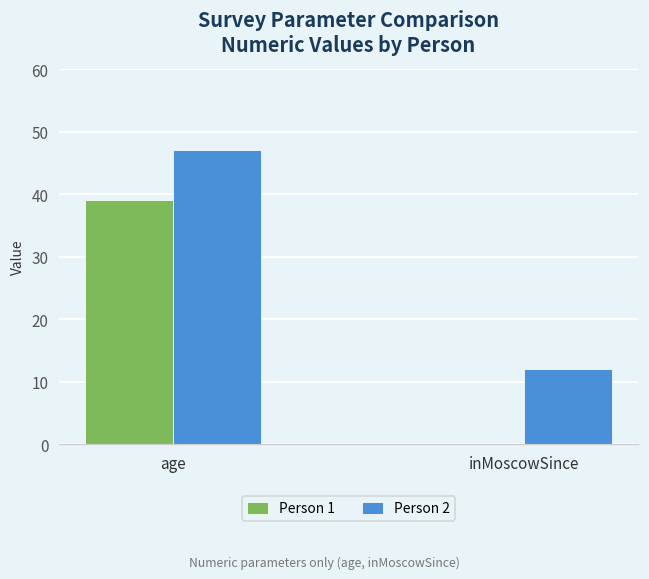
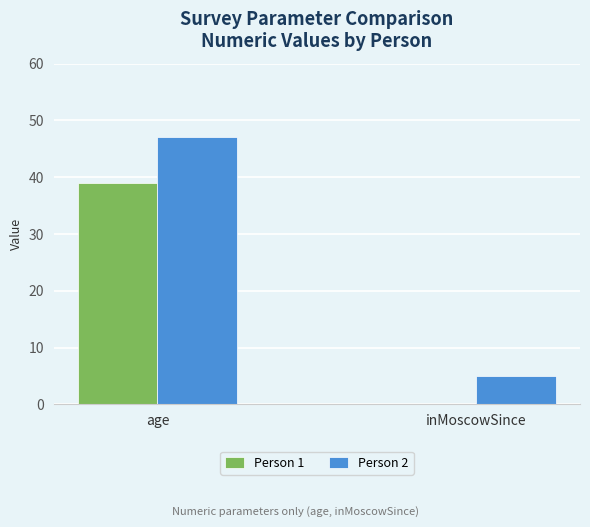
  {
    "Person 1": {
      "age": 39,
      "inMoscowSince": 0
    },
    "Person 2": {
      "age": 47,
-     "inMoscowSince": 12
+     "inMoscowSince": 5
    }
  }
